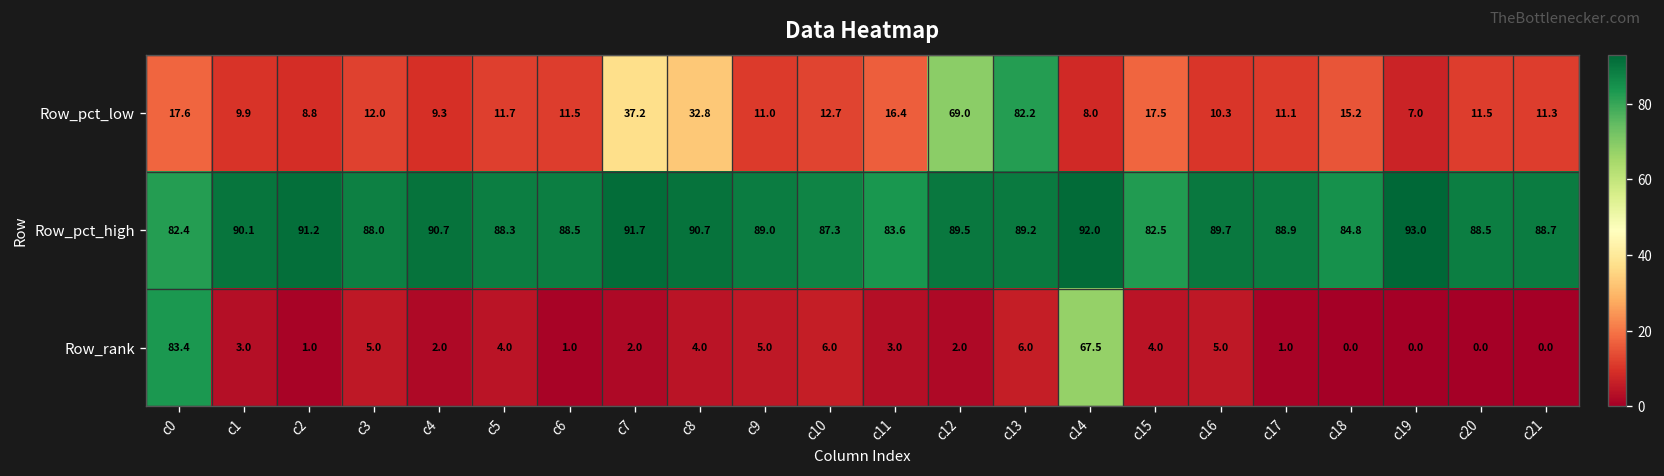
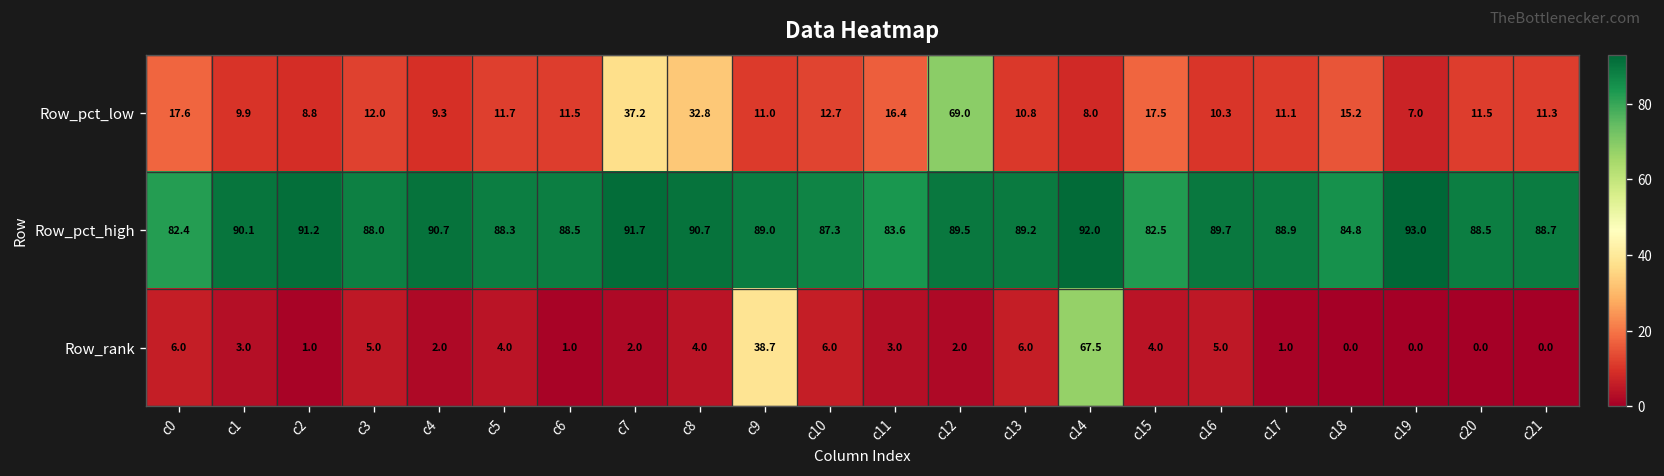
  {
    "Row_pct_low": {
      "c0": 17.6,
      "c1": 9.9,
      "c2": 8.8,
      "c3": 12.0,
      "c4": 9.3,
      "c5": 11.7,
      "c6": 11.5,
      "c7": 37.2,
      "c8": 32.8,
      "c9": 11.0,
      "c10": 12.7,
      "c11": 16.4,
      "c12": 69.0,
-     "c13": 82.2,
+     "c13": 10.8,
      "c14": 8.0,
      "c15": 17.5,
      "c16": 10.3,
      "c17": 11.1,
      "c18": 15.2,
      "c19": 7.0,
      "c20": 11.5,
      "c21": 11.3
    },
    "Row_pct_high": {
      "c0": 82.4,
      "c1": 90.1,
      "c2": 91.2,
      "c3": 88.0,
      "c4": 90.7,
      "c5": 88.3,
      "c6": 88.5,
      "c7": 91.7,
      "c8": 90.7,
      "c9": 89.0,
      "c10": 87.3,
      "c11": 83.6,
      "c12": 89.5,
      "c13": 89.2,
      "c14": 92.0,
      "c15": 82.5,
      "c16": 89.7,
      "c17": 88.9,
      "c18": 84.8,
      "c19": 93.0,
      "c20": 88.5,
      "c21": 88.7
    },
    "Row_rank": {
-     "c0": 83.4,
+     "c0": 6.0,
      "c1": 3.0,
      "c2": 1.0,
      "c3": 5.0,
      "c4": 2.0,
      "c5": 4.0,
      "c6": 1.0,
      "c7": 2.0,
      "c8": 4.0,
-     "c9": 5.0,
+     "c9": 38.7,
      "c10": 6.0,
      "c11": 3.0,
      "c12": 2.0,
      "c13": 6.0,
      "c14": 67.5,
      "c15": 4.0,
      "c16": 5.0,
      "c17": 1.0,
      "c18": 0.0,
      "c19": 0.0,
      "c20": 0.0,
      "c21": 0.0
    }
  }
